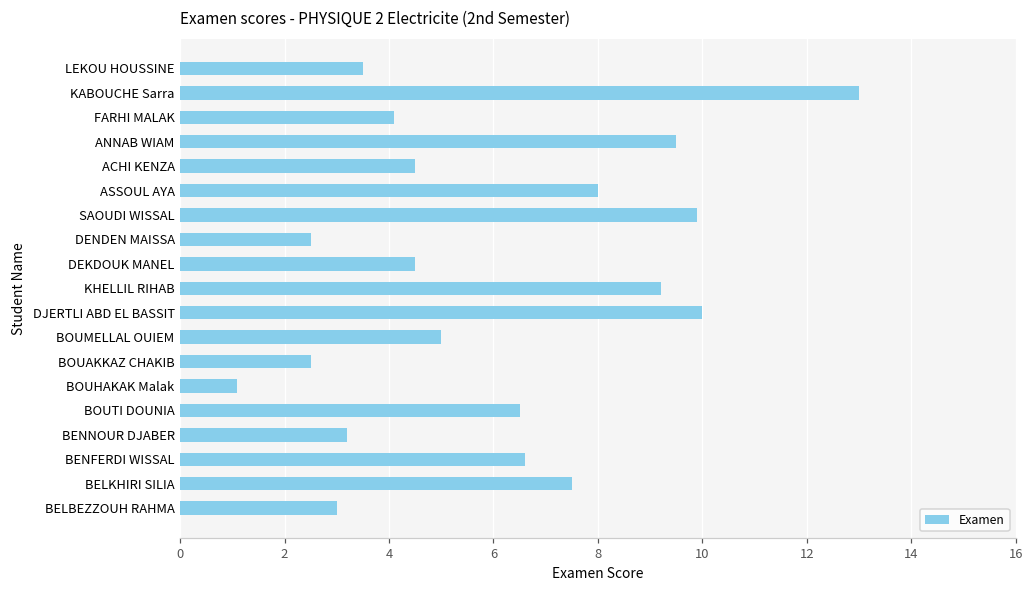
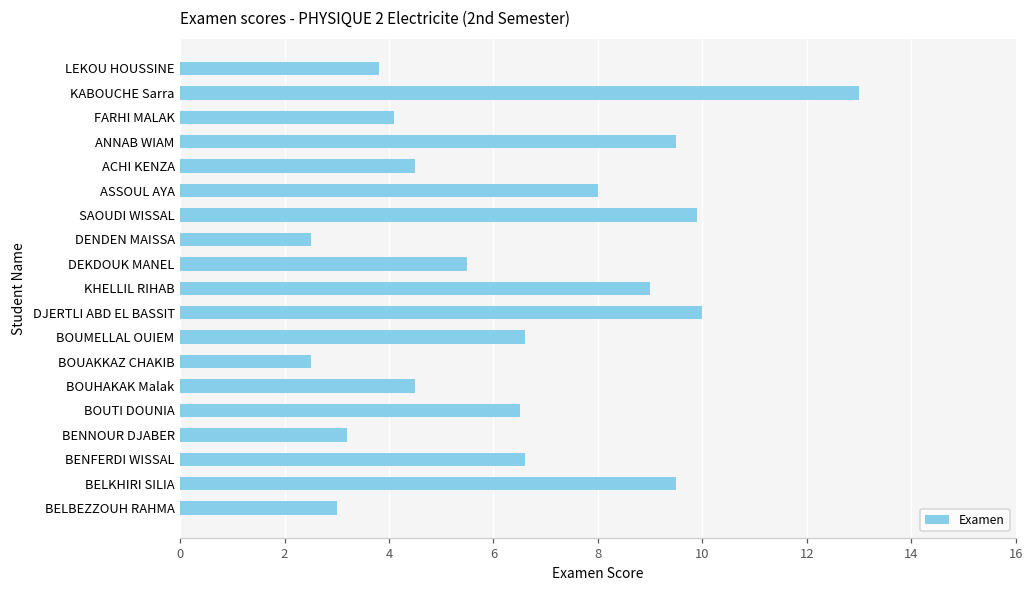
  {
-   "LEKOU HOUSSINE": 3.5,
+   "LEKOU HOUSSINE": 3.8,
    "KABOUCHE Sarra": 13.0,
    "FARHI MALAK": 4.1,
    "ANNAB WIAM": 9.5,
    "ACHI KENZA": 4.5,
    "ASSOUL AYA": 8.0,
    "SAOUDI WISSAL": 9.9,
    "DENDEN MAISSA": 2.5,
-   "DEKDOUK MANEL": 4.5,
-   "KHELLIL RIHAB": 9.2,
+   "DEKDOUK MANEL": 5.5,
+   "KHELLIL RIHAB": 9.0,
    "DJERTLI ABD EL BASSIT": 10.0,
-   "BOUMELLAL OUIEM": 5.0,
+   "BOUMELLAL OUIEM": 6.6,
    "BOUAKKAZ CHAKIB": 2.5,
-   "BOUHAKAK Malak": 1.1,
+   "BOUHAKAK Malak": 4.5,
    "BOUTI DOUNIA": 6.5,
    "BENNOUR DJABER": 3.2,
    "BENFERDI WISSAL": 6.6,
-   "BELKHIRI SILIA": 7.5,
+   "BELKHIRI SILIA": 9.5,
    "BELBEZZOUH RAHMA": 3.0
  }
